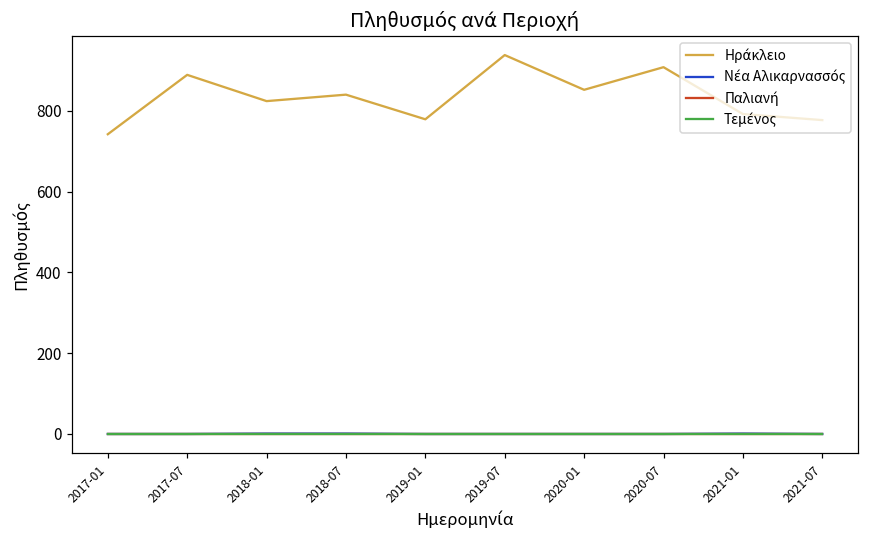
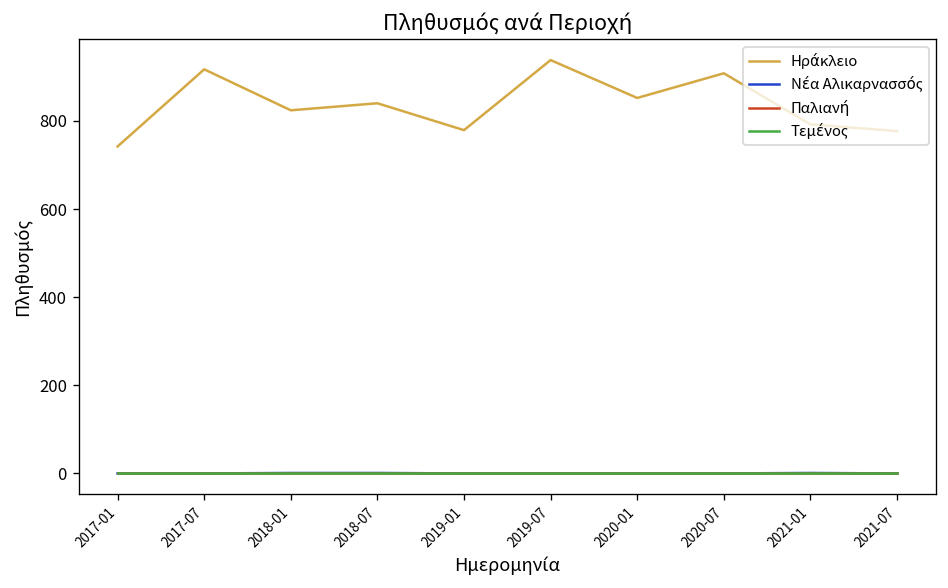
  {
    "Ηράκλειο": {
      "2017-01": 740,
-     "2017-07": 890,
+     "2017-07": 920,
      "2018-01": 820,
      "2018-07": 840,
      "2019-01": 780,
      "2019-07": 940,
      "2020-01": 850,
      "2020-07": 910
    },
    "Τεμένος": {
      "2017-01": 0,
      "2017-07": 0,
      "2018-01": 0,
      "2018-07": 0,
      "2019-01": 0,
      "2019-07": 0,
      "2020-01": 0,
      "2020-07": 0,
      "2021-01": 0,
      "2021-07": 0
    }
  }
